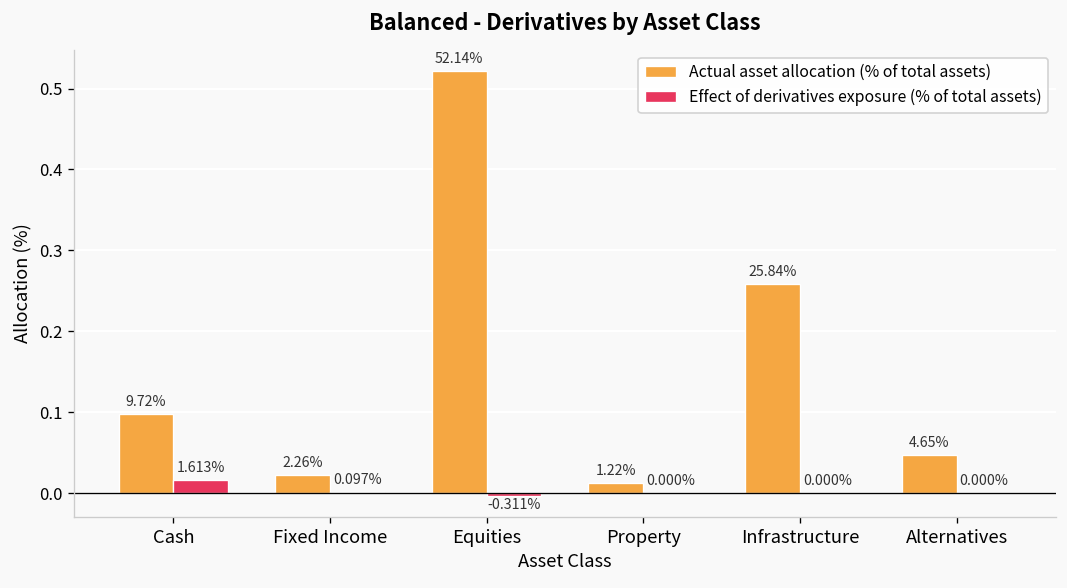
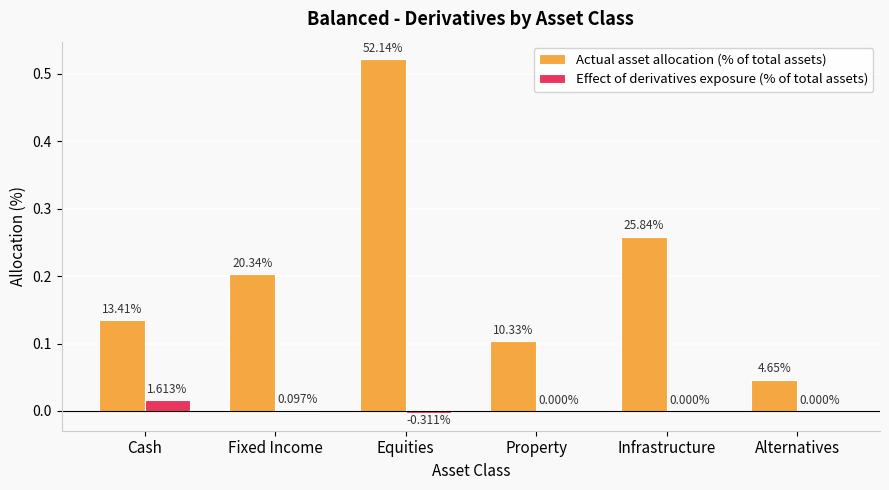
  {
    "Actual asset allocation (% of total assets)": {
-     "Cash": "9.72%",
-     "Fixed Income": "2.26%",
+     "Cash": "13.41%",
+     "Fixed Income": "20.34%",
      "Equities": "52.14%",
-     "Property": "1.22%",
+     "Property": "10.33%",
      "Infrastructure": "25.84%",
      "Alternatives": "4.65%"
    },
    "Effect of derivatives exposure (% of total assets)": {
      "Cash": "1.613%",
      "Fixed Income": "0.097%",
      "Equities": "-0.311%",
      "Property": "0.000%",
      "Infrastructure": "0.000%",
      "Alternatives": "0.000%"
    }
  }
